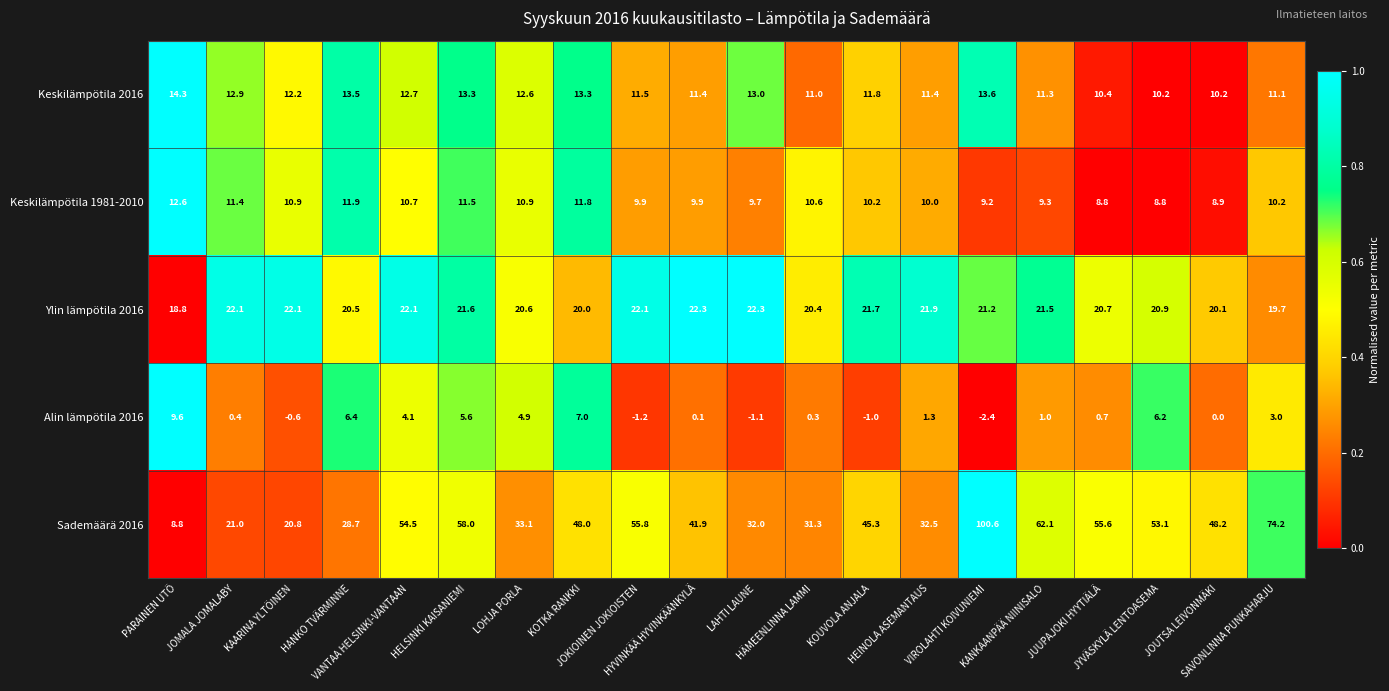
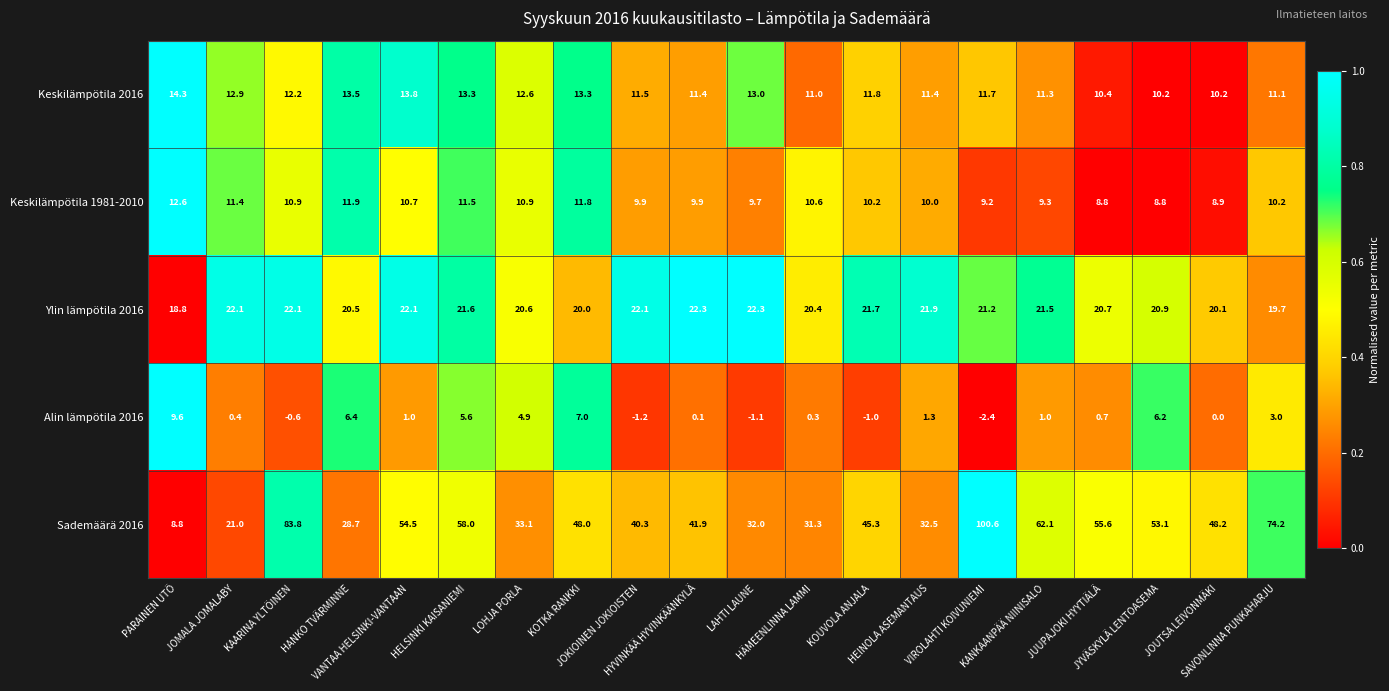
  {
    "Keskilämpötila 2016": {
      "PARAINEN UTÖ": 14.3,
      "JOMALA JOMALABY": 12.9,
      "KAARINA YLTÖINEN": 12.2,
      "HANKO TVÄRMINNE": 13.5,
-     "VANTAA HELSINKI-VANTAAN": 12.7,
+     "VANTAA HELSINKI-VANTAAN": 13.8,
      "HELSINKI KAISANIEMI": 13.3,
      "LOHJA PORLA": 12.6,
      "KOTKA RANKKI": 13.3,
      "JOKIOINEN JOKIOISTEN": 11.5,
      "HYVINKÄÄ HYVINKÄÄNKYLÄ": 11.4,
      "LAHTI LAUNE": 13.0,
      "HÄMEENLINNA LAMMI": 11.0,
      "KOUVOLA ANJALA": 11.8,
      "HEINOLA ASEMANTAUS": 11.4,
-     "VIROLAHTI KOIVUNIEMI": 13.6,
+     "VIROLAHTI KOIVUNIEMI": 11.7,
      "KANKAANPÄÄ NIINISALO": 11.3,
      "JUUPAJOKI HYYTIÄLÄ": 10.4,
      "JYVÄSKYLÄ LENTOASEMA": 10.2,
      "JOUTSA LEIVONMÄKI": 10.2,
      "SAVONLINNA PUNKAHARJU": 11.1
    },
    "Keskilämpötila 1981-2010": {
      "PARAINEN UTÖ": 12.6,
      "JOMALA JOMALABY": 11.4,
      "KAARINA YLTÖINEN": 10.9,
      "HANKO TVÄRMINNE": 11.9,
      "VANTAA HELSINKI-VANTAAN": 10.7,
      "HELSINKI KAISANIEMI": 11.5,
      "LOHJA PORLA": 10.9,
      "KOTKA RANKKI": 11.8,
      "JOKIOINEN JOKIOISTEN": 9.9,
      "HYVINKÄÄ HYVINKÄÄNKYLÄ": 9.9,
      "LAHTI LAUNE": 9.7,
      "HÄMEENLINNA LAMMI": 10.6,
      "KOUVOLA ANJALA": 10.2,
      "HEINOLA ASEMANTAUS": 10.0,
      "VIROLAHTI KOIVUNIEMI": 9.2,
      "KANKAANPÄÄ NIINISALO": 9.3,
      "JUUPAJOKI HYYTIÄLÄ": 8.8,
      "JYVÄSKYLÄ LENTOASEMA": 8.8,
      "JOUTSA LEIVONMÄKI": 8.9,
      "SAVONLINNA PUNKAHARJU": 10.2
    },
    "Ylin lämpötila 2016": {
      "PARAINEN UTÖ": 18.8,
      "JOMALA JOMALABY": 22.1,
      "KAARINA YLTÖINEN": 22.1,
      "HANKO TVÄRMINNE": 20.5,
      "VANTAA HELSINKI-VANTAAN": 22.1,
      "HELSINKI KAISANIEMI": 21.6,
      "LOHJA PORLA": 20.6,
      "KOTKA RANKKI": 20.0,
      "JOKIOINEN JOKIOISTEN": 22.1,
      "HYVINKÄÄ HYVINKÄÄNKYLÄ": 22.3,
      "LAHTI LAUNE": 22.3,
      "HÄMEENLINNA LAMMI": 20.4,
      "KOUVOLA ANJALA": 21.7,
      "HEINOLA ASEMANTAUS": 21.9,
      "VIROLAHTI KOIVUNIEMI": 21.2,
      "KANKAANPÄÄ NIINISALO": 21.5,
      "JUUPAJOKI HYYTIÄLÄ": 20.7,
      "JYVÄSKYLÄ LENTOASEMA": 20.9,
      "JOUTSA LEIVONMÄKI": 20.1,
      "SAVONLINNA PUNKAHARJU": 19.7
    },
    "Alin lämpötila 2016": {
      "PARAINEN UTÖ": 9.6,
      "JOMALA JOMALABY": 0.4,
      "KAARINA YLTÖINEN": -0.6,
      "HANKO TVÄRMINNE": 6.4,
-     "VANTAA HELSINKI-VANTAAN": 4.1,
+     "VANTAA HELSINKI-VANTAAN": 1.0,
      "HELSINKI KAISANIEMI": 5.6,
      "LOHJA PORLA": 4.9,
      "KOTKA RANKKI": 7.0,
      "JOKIOINEN JOKIOISTEN": -1.2,
      "HYVINKÄÄ HYVINKÄÄNKYLÄ": 0.1,
      "LAHTI LAUNE": -1.1,
      "HÄMEENLINNA LAMMI": 0.3,
      "KOUVOLA ANJALA": -1.0,
      "HEINOLA ASEMANTAUS": 1.3,
      "VIROLAHTI KOIVUNIEMI": -2.4,
      "KANKAANPÄÄ NIINISALO": 1.0,
      "JUUPAJOKI HYYTIÄLÄ": 0.7,
      "JYVÄSKYLÄ LENTOASEMA": 6.2,
      "JOUTSA LEIVONMÄKI": 0.0,
      "SAVONLINNA PUNKAHARJU": 3.0
    },
    "Sademäärä 2016": {
      "PARAINEN UTÖ": 8.8,
      "JOMALA JOMALABY": 21.0,
-     "KAARINA YLTÖINEN": 20.8,
+     "KAARINA YLTÖINEN": 83.8,
      "HANKO TVÄRMINNE": 28.7,
      "VANTAA HELSINKI-VANTAAN": 54.5,
      "HELSINKI KAISANIEMI": 58.0,
      "LOHJA PORLA": 33.1,
      "KOTKA RANKKI": 48.0,
-     "JOKIOINEN JOKIOISTEN": 55.8,
+     "JOKIOINEN JOKIOISTEN": 40.3,
      "HYVINKÄÄ HYVINKÄÄNKYLÄ": 41.9,
      "LAHTI LAUNE": 32.0,
      "HÄMEENLINNA LAMMI": 31.3,
      "KOUVOLA ANJALA": 45.3,
      "HEINOLA ASEMANTAUS": 32.5,
      "VIROLAHTI KOIVUNIEMI": 100.6,
      "KANKAANPÄÄ NIINISALO": 62.1,
      "JUUPAJOKI HYYTIÄLÄ": 55.6,
      "JYVÄSKYLÄ LENTOASEMA": 53.1,
      "JOUTSA LEIVONMÄKI": 48.2,
      "SAVONLINNA PUNKAHARJU": 74.2
    }
  }
